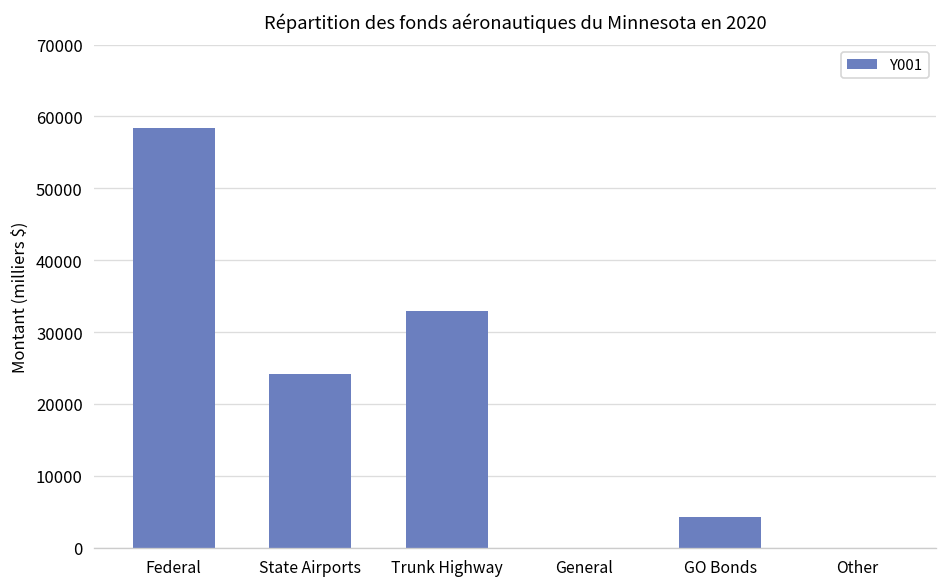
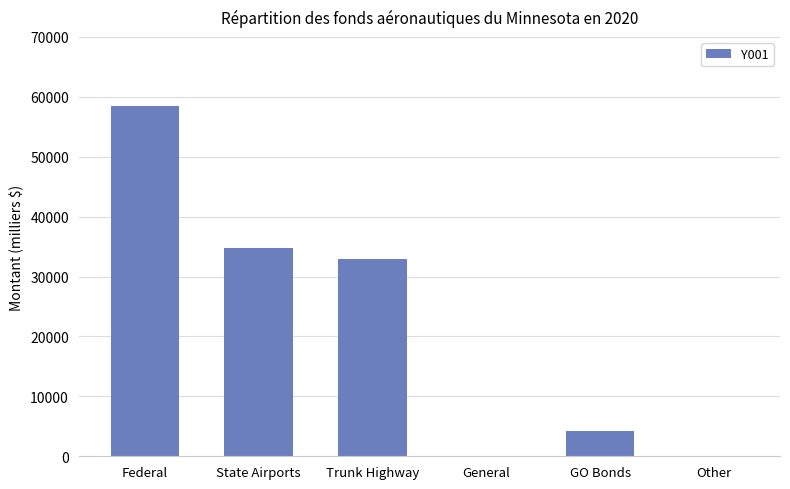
  {
    "Federal": 58000,
-   "State Airports": 24000,
+   "State Airports": 35000,
    "Trunk Highway": 33000,
    "General": 0,
    "GO Bonds": 4000,
    "Other": 0
  }
